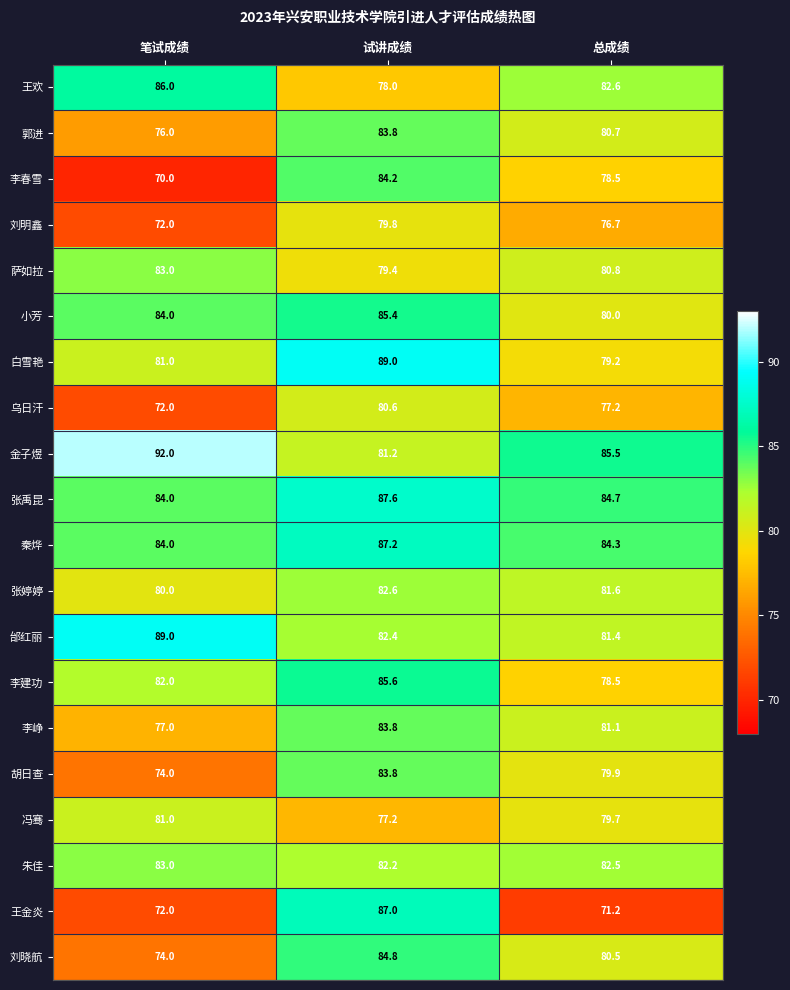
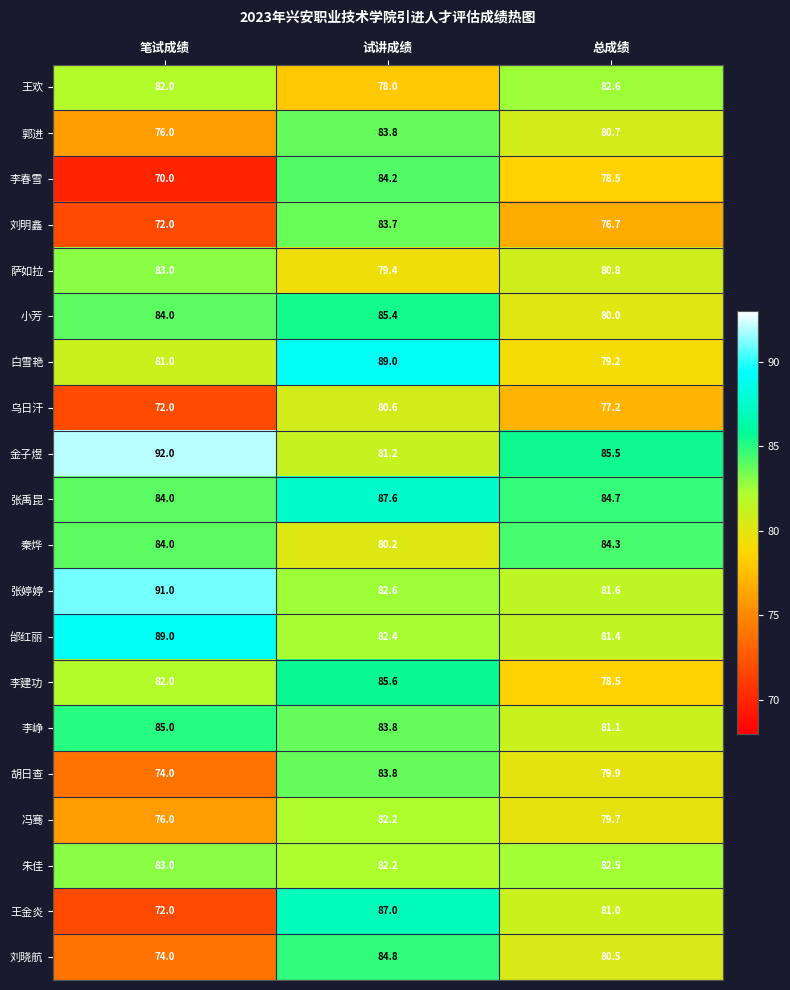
  {
    "王欢": {
-     "笔试成绩": 86.0,
+     "笔试成绩": 82.0,
      "试讲成绩": 78.0,
      "总成绩": 82.6
    },
    "郭进": {
      "笔试成绩": 76.0,
      "试讲成绩": 83.8,
      "总成绩": 80.7
    },
    "李春雪": {
      "笔试成绩": 70.0,
      "试讲成绩": 84.2,
      "总成绩": 78.5
    },
    "刘明鑫": {
      "笔试成绩": 72.0,
-     "试讲成绩": 79.8,
+     "试讲成绩": 83.7,
      "总成绩": 76.7
    },
    "萨如拉": {
      "笔试成绩": 83.0,
      "试讲成绩": 79.4,
      "总成绩": 80.8
    },
    "小芳": {
      "笔试成绩": 84.0,
      "试讲成绩": 85.4,
      "总成绩": 80.0
    },
    "白雪艳": {
      "笔试成绩": 81.0,
      "试讲成绩": 89.0,
      "总成绩": 79.2
    },
    "乌日汗": {
      "笔试成绩": 72.0,
      "试讲成绩": 80.6,
      "总成绩": 77.2
    },
    "金子煜": {
      "笔试成绩": 92.0,
      "试讲成绩": 81.2,
      "总成绩": 85.5
    },
    "张禹昆": {
      "笔试成绩": 84.0,
      "试讲成绩": 87.6,
      "总成绩": 84.7
    },
    "秦烨": {
      "笔试成绩": 84.0,
-     "试讲成绩": 87.2,
+     "试讲成绩": 80.2,
      "总成绩": 84.3
    },
    "张婷婷": {
-     "笔试成绩": 80.0,
+     "笔试成绩": 91.0,
      "试讲成绩": 82.6,
      "总成绩": 81.6
    },
    "邰红丽": {
      "笔试成绩": 89.0,
      "试讲成绩": 82.4,
      "总成绩": 81.4
    },
    "李建功": {
      "笔试成绩": 82.0,
      "试讲成绩": 85.6,
      "总成绩": 78.5
    },
    "李峥": {
-     "笔试成绩": 77.0,
+     "笔试成绩": 85.0,
      "试讲成绩": 83.8,
      "总成绩": 81.1
    },
    "胡日查": {
      "笔试成绩": 74.0,
      "试讲成绩": 83.8,
      "总成绩": 79.9
    },
    "冯骞": {
-     "笔试成绩": 81.0,
-     "试讲成绩": 77.2,
+     "笔试成绩": 76.0,
+     "试讲成绩": 82.2,
      "总成绩": 79.7
    },
    "朱佳": {
      "笔试成绩": 83.0,
      "试讲成绩": 82.2,
      "总成绩": 82.5
    },
    "王金炎": {
      "笔试成绩": 72.0,
      "试讲成绩": 87.0,
-     "总成绩": 71.2
+     "总成绩": 81.0
    },
    "刘晓航": {
      "笔试成绩": 74.0,
      "试讲成绩": 84.8,
      "总成绩": 80.5
    }
  }
